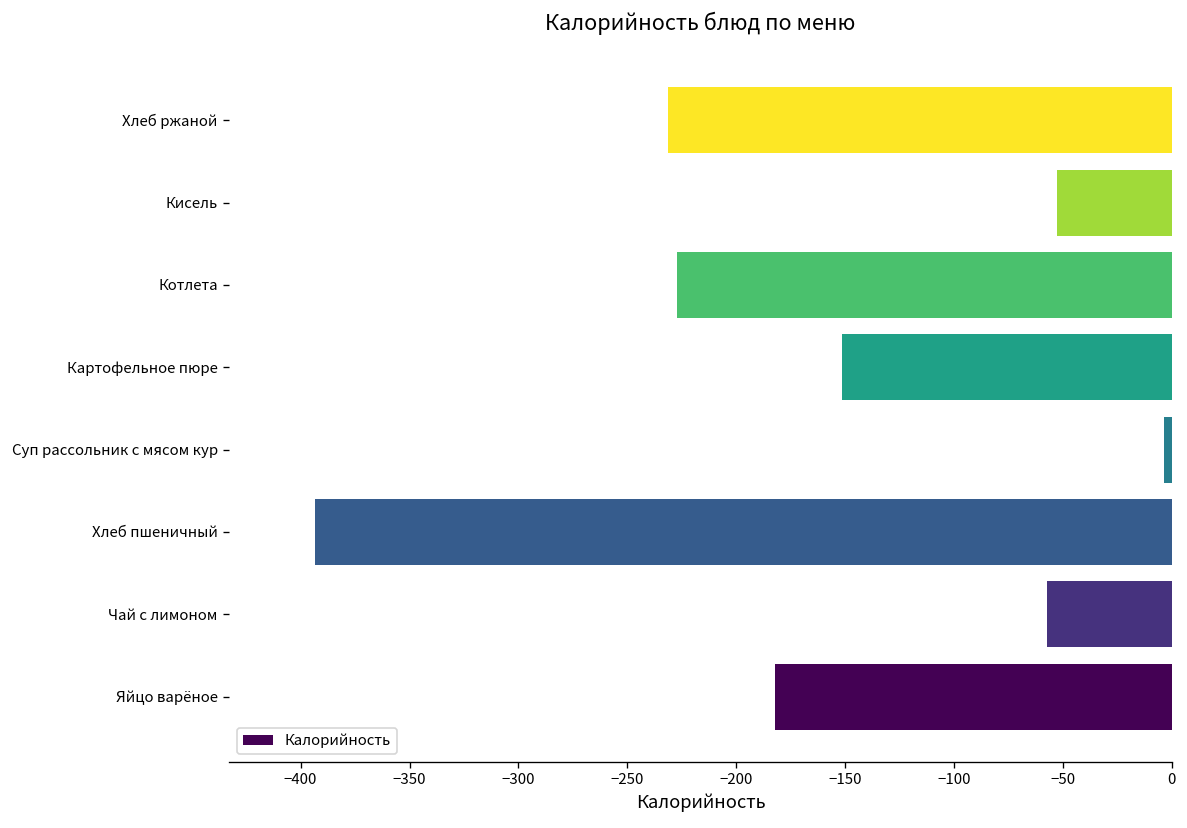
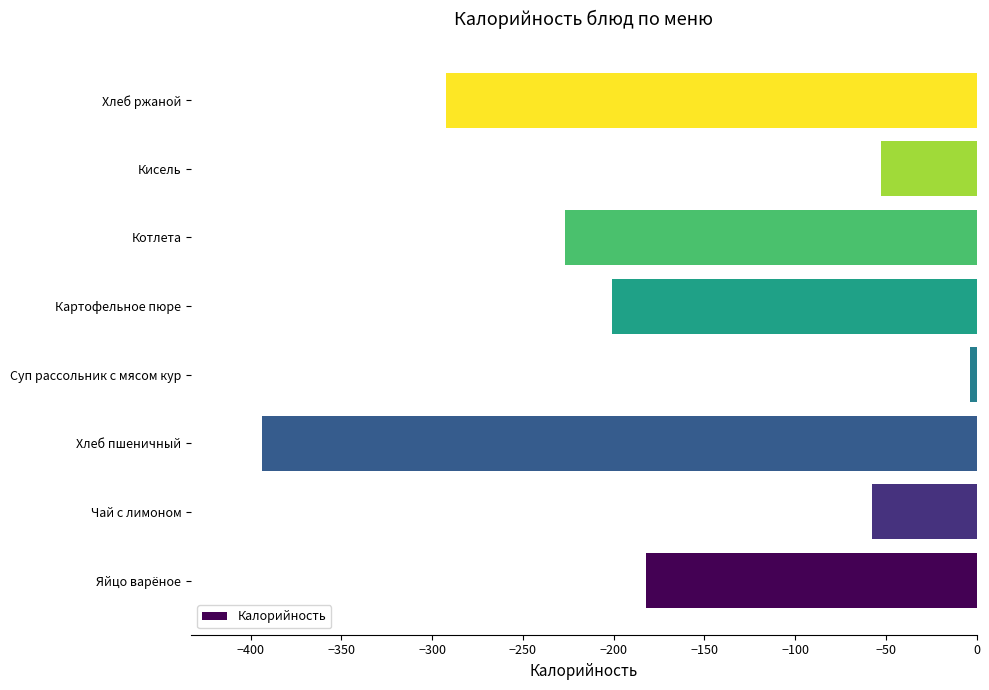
  {
-   "Хлеб ржаной": -232,
+   "Хлеб ржаной": -292,
    "Кисель": -53,
    "Котлета": -227,
-   "Картофельное пюре": -152,
+   "Картофельное пюре": -201,
    "Суп рассольник с мясом кур": -4,
    "Хлеб пшеничный": -393,
    "Чай с лимоном": -57,
    "Яйцо варёное": -182
  }
